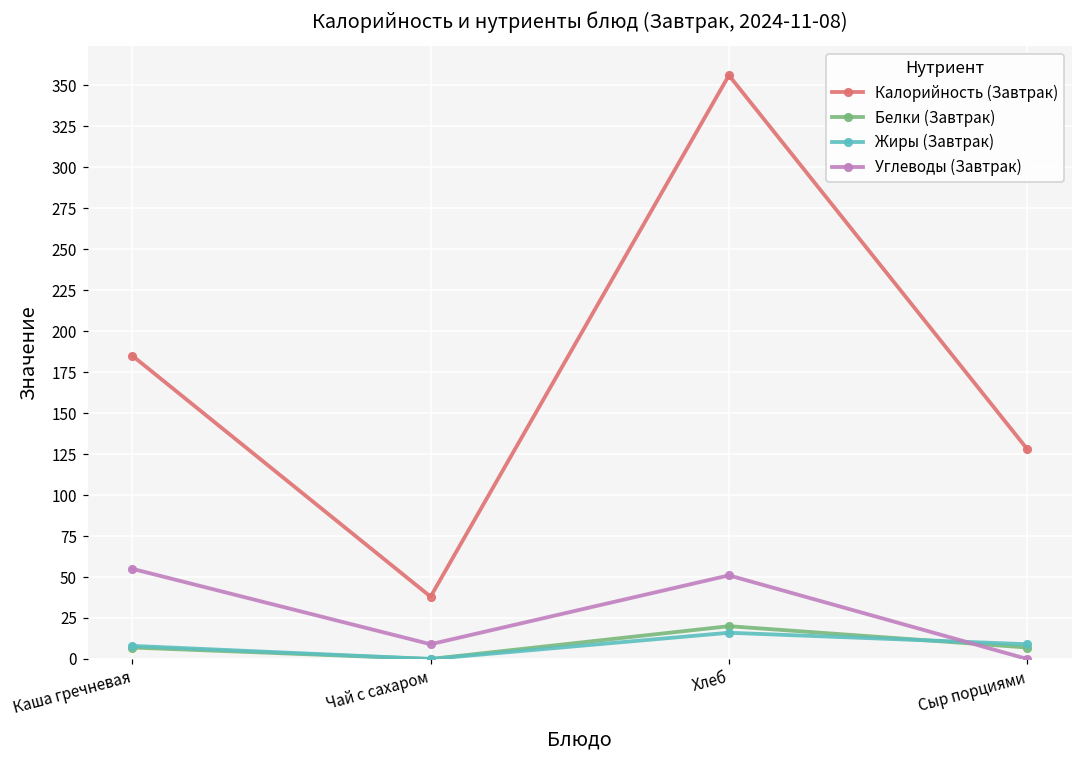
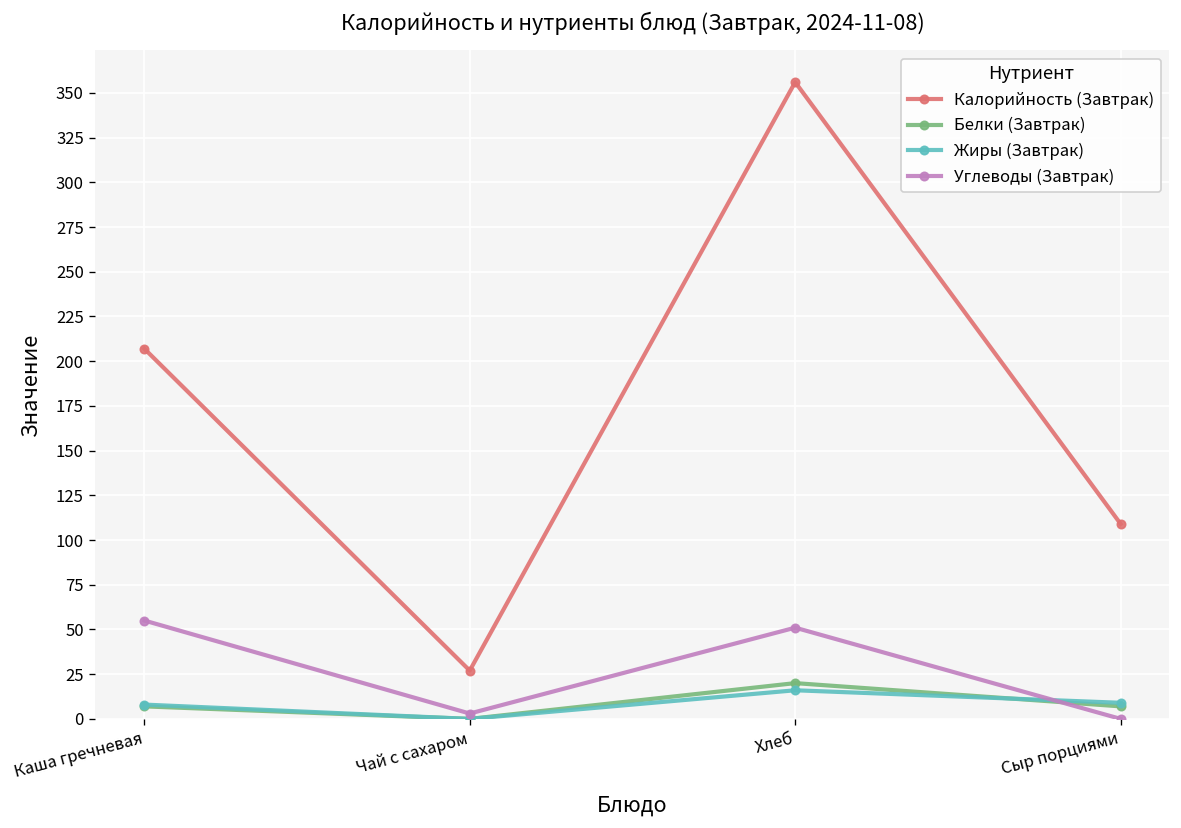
  {
    "Калорийность (Завтрак)": {
-     "Каша гречневая": 185,
-     "Чай с сахаром": 38,
+     "Каша гречневая": 207,
+     "Чай с сахаром": 27,
      "Хлеб": 356,
-     "Сыр порциями": 128
+     "Сыр порциями": 109
    },
    "Белки (Завтрак)": {
      "Хлеб": 20,
      "Сыр порциями": 7
    },
    "Жиры (Завтрак)": {
      "Хлеб": 16,
      "Сыр порциями": 9
    },
    "Углеводы (Завтрак)": {
      "Каша гречневая": 55,
-     "Чай с сахаром": 9,
+     "Чай с сахаром": 3,
      "Хлеб": 51,
      "Сыр порциями": 0
    }
  }
